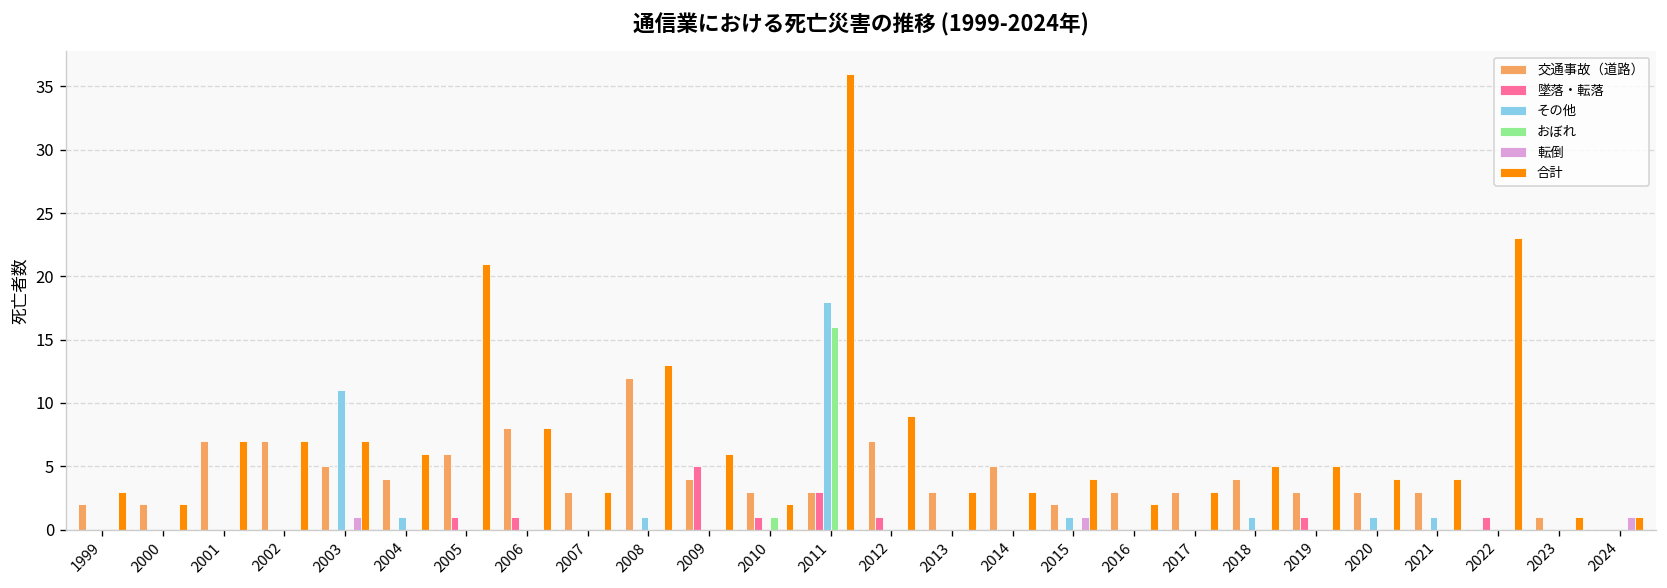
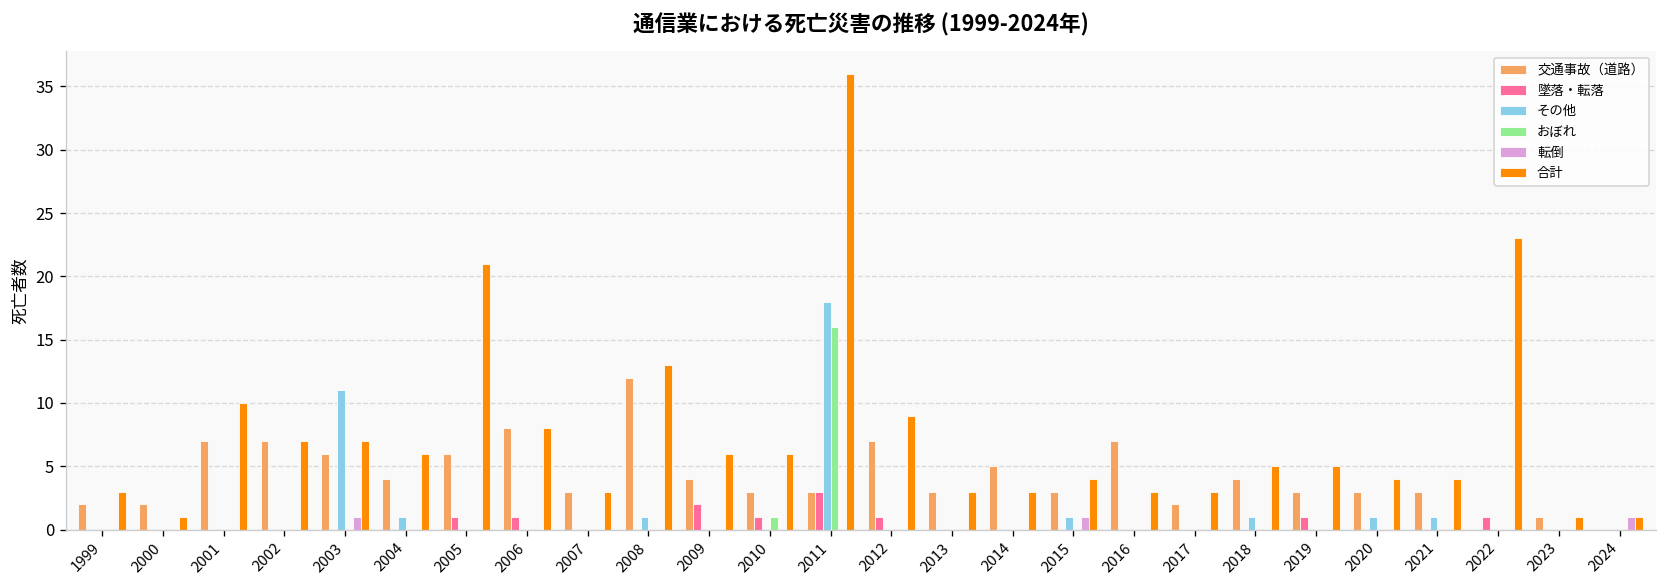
  {
    "交通事故（道路）": {
      "1999": 2,
      "2000": 2,
      "2001": 7,
      "2002": 7,
-     "2003": 5,
+     "2003": 6,
      "2004": 4,
      "2005": 6,
      "2006": 8,
      "2007": 3,
      "2008": 12,
      "2009": 4,
      "2010": 3,
      "2011": 3,
      "2012": 7,
      "2013": 3,
      "2014": 5,
-     "2015": 2,
-     "2016": 3,
-     "2017": 3,
+     "2015": 3,
+     "2016": 7,
+     "2017": 2,
      "2018": 4,
      "2019": 3,
      "2020": 3,
      "2021": 3,
      "2022": 0,
      "2023": 1,
      "2024": 0
    },
    "墜落・転落": {
      "1999": 0,
      "2000": 0,
      "2001": 0,
      "2002": 0,
      "2003": 0,
      "2004": 0,
      "2005": 1,
      "2006": 1,
      "2007": 0,
      "2008": 0,
-     "2009": 5,
+     "2009": 2,
      "2010": 1,
      "2011": 3,
      "2012": 1,
      "2013": 0,
      "2014": 0,
      "2015": 0,
      "2016": 0,
      "2017": 0,
      "2018": 0,
      "2019": 1,
      "2020": 0,
      "2021": 0,
      "2022": 1,
      "2023": 0,
      "2024": 0
    },
    "その他": {
      "1999": 0,
      "2000": 0,
      "2001": 0,
      "2002": 0,
      "2003": 11,
      "2004": 1,
      "2005": 0,
      "2006": 0,
      "2007": 0,
      "2008": 1,
      "2009": 0,
      "2010": 0,
      "2011": 18,
      "2012": 0,
      "2013": 0,
      "2014": 0,
      "2015": 1,
      "2016": 0,
      "2017": 0,
      "2018": 1,
      "2019": 0,
      "2020": 1,
      "2021": 1,
      "2022": 0,
      "2023": 0,
      "2024": 0
    },
    "おぼれ": {
      "1999": 0,
      "2000": 0,
      "2001": 0,
      "2002": 0,
      "2003": 0,
      "2004": 0,
      "2005": 0,
      "2006": 0,
      "2007": 0,
      "2008": 0,
      "2009": 0,
      "2010": 1,
      "2011": 16,
      "2012": 0,
      "2013": 0,
      "2014": 0,
      "2015": 0,
      "2016": 0,
      "2017": 0,
      "2018": 0,
      "2019": 0,
      "2020": 0,
      "2021": 0,
      "2022": 0,
      "2023": 0,
      "2024": 0
    },
    "転倒": {
      "1999": 0,
      "2000": 0,
      "2001": 0,
      "2002": 0,
      "2003": 1,
      "2004": 0,
      "2005": 0,
      "2006": 0,
      "2007": 0,
      "2008": 0,
      "2009": 0,
      "2010": 0,
      "2011": 0,
      "2012": 0,
      "2013": 0,
      "2014": 0,
      "2015": 1,
      "2016": 0,
      "2017": 0,
      "2018": 0,
      "2019": 0,
      "2020": 0,
      "2021": 0,
      "2022": 0,
      "2023": 0,
      "2024": 1
    },
    "合計": {
      "1999": 3,
-     "2000": 2,
-     "2001": 7,
+     "2000": 1,
+     "2001": 10,
      "2002": 7,
      "2003": 7,
      "2004": 6,
      "2005": 21,
      "2006": 8,
      "2007": 3,
      "2008": 13,
      "2009": 6,
-     "2010": 2,
+     "2010": 6,
      "2011": 36,
      "2012": 9,
      "2013": 3,
      "2014": 3,
      "2015": 4,
-     "2016": 2,
+     "2016": 3,
      "2017": 3,
      "2018": 5,
      "2019": 5,
      "2020": 4,
      "2021": 4,
      "2022": 23,
      "2023": 1,
      "2024": 1
    }
  }
